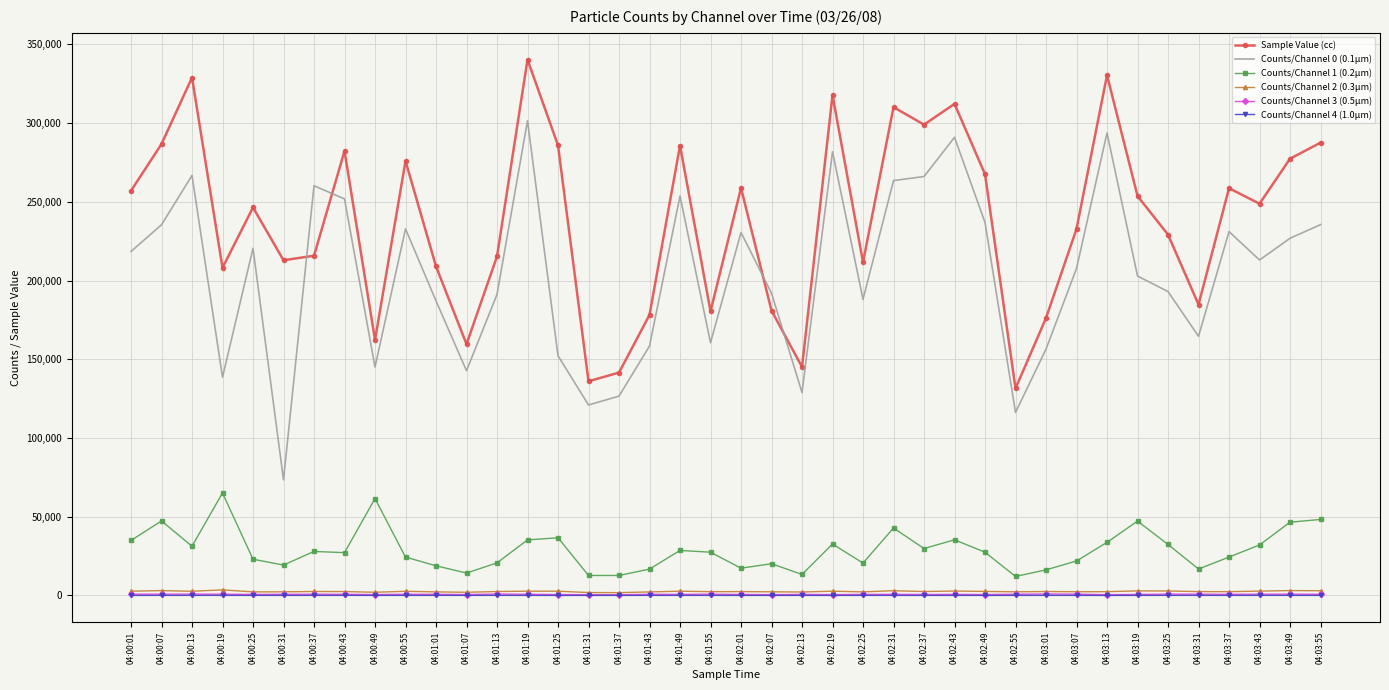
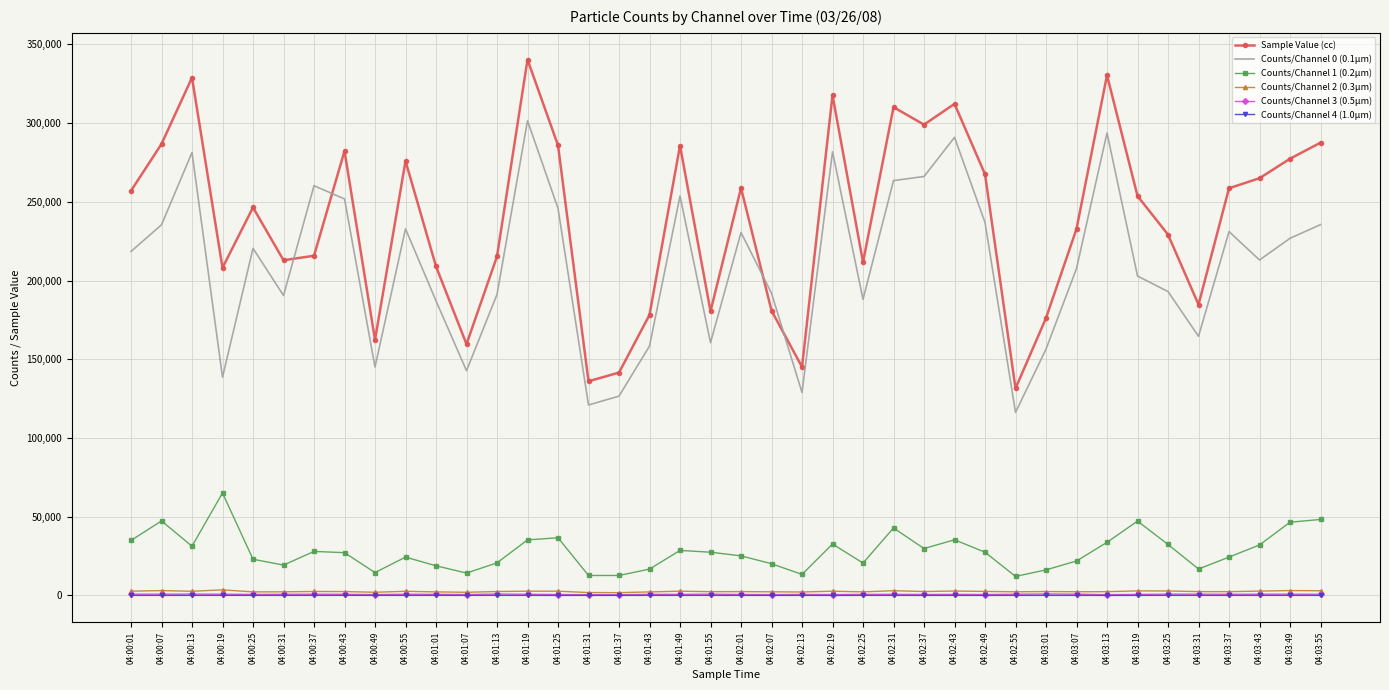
  {
    "Sample Value (cc)": {
      "04:00:01": "257,000",
      "04:00:07": "287,000",
      "04:00:13": "329,000",
      "04:00:19": "208,000",
      "04:00:25": "246,000",
      "04:00:31": "213,000",
      "04:00:37": "216,000",
      "04:00:43": "282,000",
      "04:00:49": "162,000",
      "04:00:55": "276,000",
      "04:01:01": "209,000",
      "04:01:07": "160,000",
      "04:01:13": "215,000",
      "04:01:19": "340,000",
      "04:01:25": "286,000",
      "04:01:31": "136,000",
      "04:01:37": "142,000",
      "04:01:43": "178,000",
      "04:01:49": "286,000",
      "04:01:55": "180,000",
      "04:02:01": "259,000",
      "04:02:07": "181,000",
      "04:02:13": "145,000",
      "04:02:19": "318,000",
      "04:02:25": "212,000",
      "04:02:31": "310,000",
      "04:02:37": "299,000",
      "04:02:43": "312,000",
      "04:02:49": "267,000",
      "04:02:55": "131,000",
      "04:03:01": "176,000",
      "04:03:07": "233,000",
      "04:03:13": "330,000",
      "04:03:19": "254,000",
      "04:03:25": "229,000",
      "04:03:31": "185,000",
      "04:03:37": "259,000",
-     "04:03:43": "249,000",
+     "04:03:43": "265,000",
      "04:03:49": "277,000",
      "04:03:55": "288,000"
    },
    "Counts/Channel 0 (0.1µm)": {
      "04:00:01": "218,000",
      "04:00:07": "235,000",
-     "04:00:13": "267,000",
+     "04:00:13": "281,000",
      "04:00:19": "139,000",
      "04:00:25": "220,000",
-     "04:00:31": "73,000",
+     "04:00:31": "190,000",
      "04:00:37": "260,000",
      "04:00:43": "252,000",
      "04:00:49": "145,000",
      "04:00:55": "233,000",
      "04:01:01": "187,000",
      "04:01:07": "143,000",
      "04:01:13": "191,000",
      "04:01:19": "301,000",
-     "04:01:25": "152,000",
+     "04:01:25": "246,000",
      "04:01:31": "121,000",
      "04:01:37": "127,000",
      "04:01:43": "158,000",
      "04:01:49": "254,000",
      "04:01:55": "161,000",
      "04:02:01": "230,000",
      "04:02:07": "192,000",
      "04:02:13": "129,000",
      "04:02:19": "282,000",
      "04:02:25": "188,000",
      "04:02:31": "263,000",
      "04:02:37": "266,000",
      "04:02:43": "291,000",
      "04:02:49": "237,000",
      "04:02:55": "116,000",
      "04:03:01": "156,000",
      "04:03:07": "208,000",
      "04:03:13": "294,000",
      "04:03:19": "203,000",
      "04:03:25": "193,000",
      "04:03:31": "165,000",
      "04:03:37": "231,000",
      "04:03:43": "213,000",
      "04:03:49": "227,000",
      "04:03:55": "235,000"
    },
    "Counts/Channel 1 (0.2µm)": {
      "04:00:01": "35,000",
      "04:00:07": "47,000",
      "04:00:13": "31,000",
      "04:00:19": "65,000",
      "04:00:25": "23,000",
      "04:00:31": "19,000",
      "04:00:37": "28,000",
      "04:00:43": "27,000",
-     "04:00:49": "62,000",
+     "04:00:49": "15,000",
      "04:00:55": "24,000",
      "04:01:01": "19,000",
      "04:01:07": "14,000",
      "04:01:13": "21,000",
      "04:01:19": "35,000",
      "04:01:25": "37,000",
      "04:01:31": "13,000",
      "04:01:37": "13,000",
      "04:01:43": "17,000",
      "04:01:49": "29,000",
      "04:01:55": "27,000",
-     "04:02:01": "17,000",
+     "04:02:01": "25,000",
      "04:02:07": "20,000",
      "04:02:13": "13,000",
      "04:02:19": "33,000",
      "04:02:25": "21,000",
      "04:02:31": "43,000",
      "04:02:37": "30,000",
      "04:02:43": "35,000",
      "04:02:49": "27,000",
      "04:02:55": "12,000",
      "04:03:01": "16,000",
      "04:03:07": "22,000",
      "04:03:13": "34,000",
      "04:03:19": "47,000",
      "04:03:25": "32,000",
      "04:03:31": "17,000",
      "04:03:37": "24,000",
      "04:03:43": "32,000",
      "04:03:49": "47,000",
      "04:03:55": "48,000"
    },
    "Counts/Channel 2 (0.3µm)": {
      "04:00:01": "3,000",
      "04:00:07": "3,000",
      "04:00:13": "3,000",
      "04:00:19": "4,000",
      "04:00:37": "3,000",
      "04:00:43": "2,000",
      "04:00:55": "3,000",
      "04:01:19": "3,000",
      "04:01:25": "3,000",
      "04:01:49": "3,000",
      "04:02:01": "2,000",
      "04:02:07": "2,000",
      "04:02:19": "3,000",
      "04:02:31": "3,000",
      "04:02:37": "2,000",
      "04:02:43": "3,000",
      "04:02:49": "3,000",
      "04:03:13": "2,000",
      "04:03:19": "3,000",
      "04:03:25": "3,000",
      "04:03:37": "2,000",
      "04:03:43": "3,000",
      "04:03:49": "3,000",
      "04:03:55": "3,000"
    }
  }
